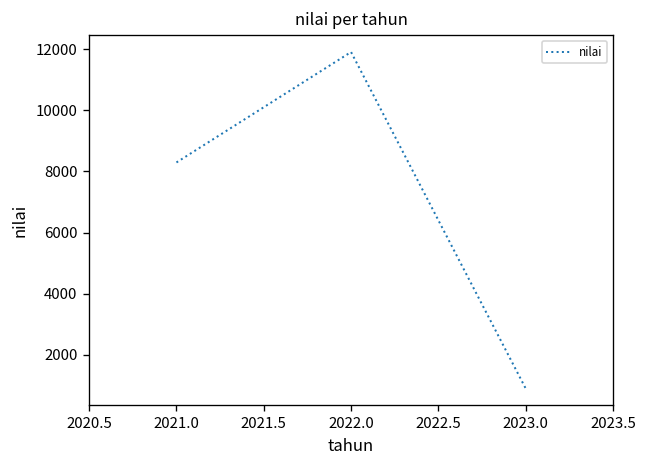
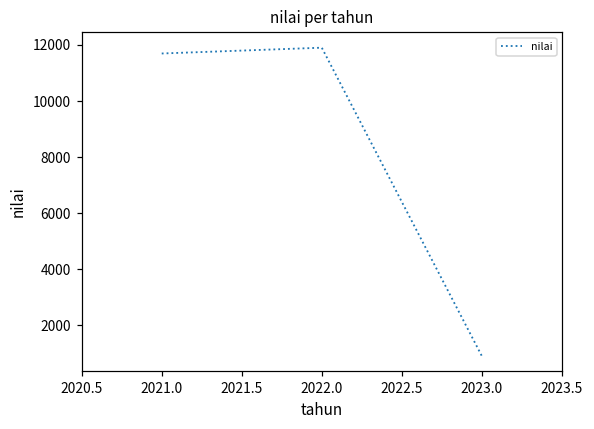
  {
-   "2021.0": 8300,
+   "2021.0": 11700,
    "2022.0": 11900,
    "2023.0": 900
  }
